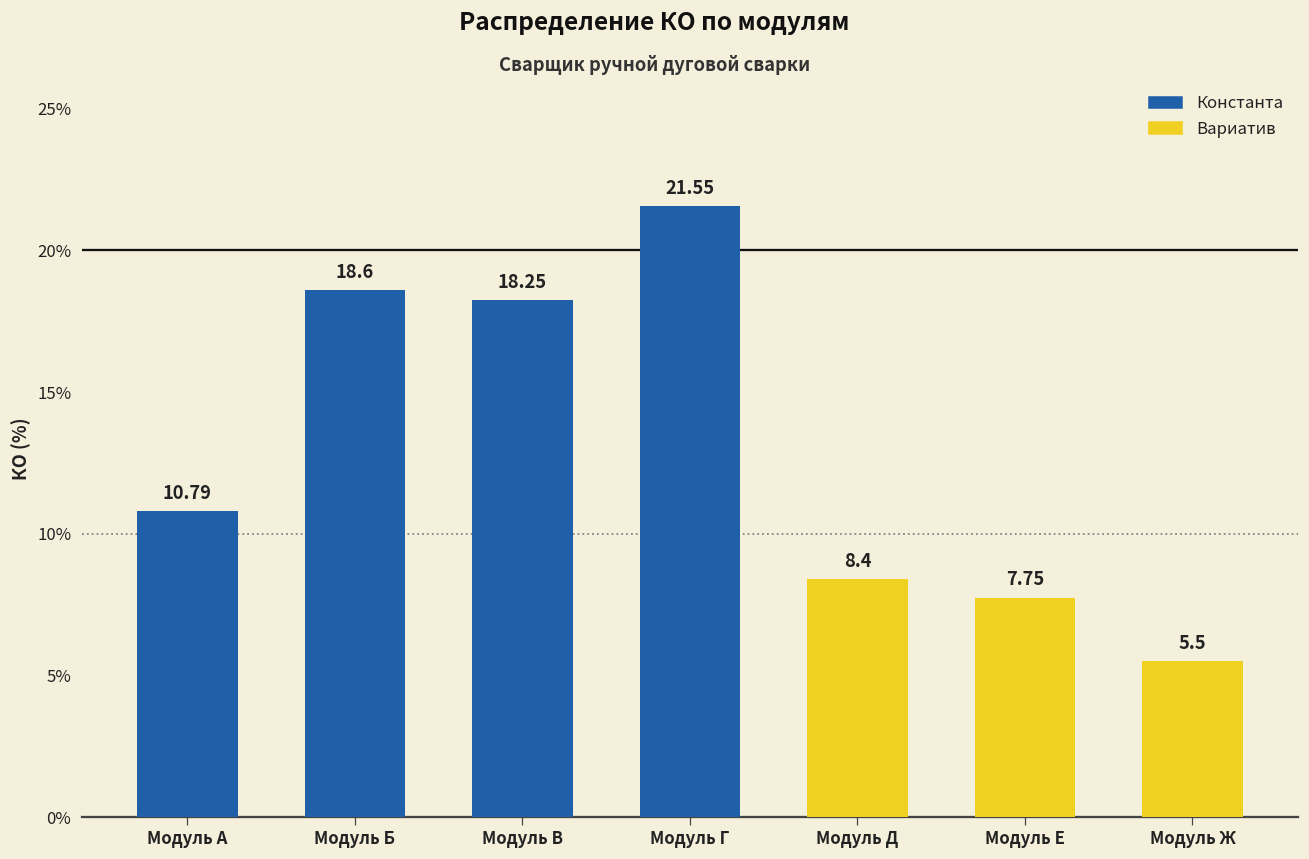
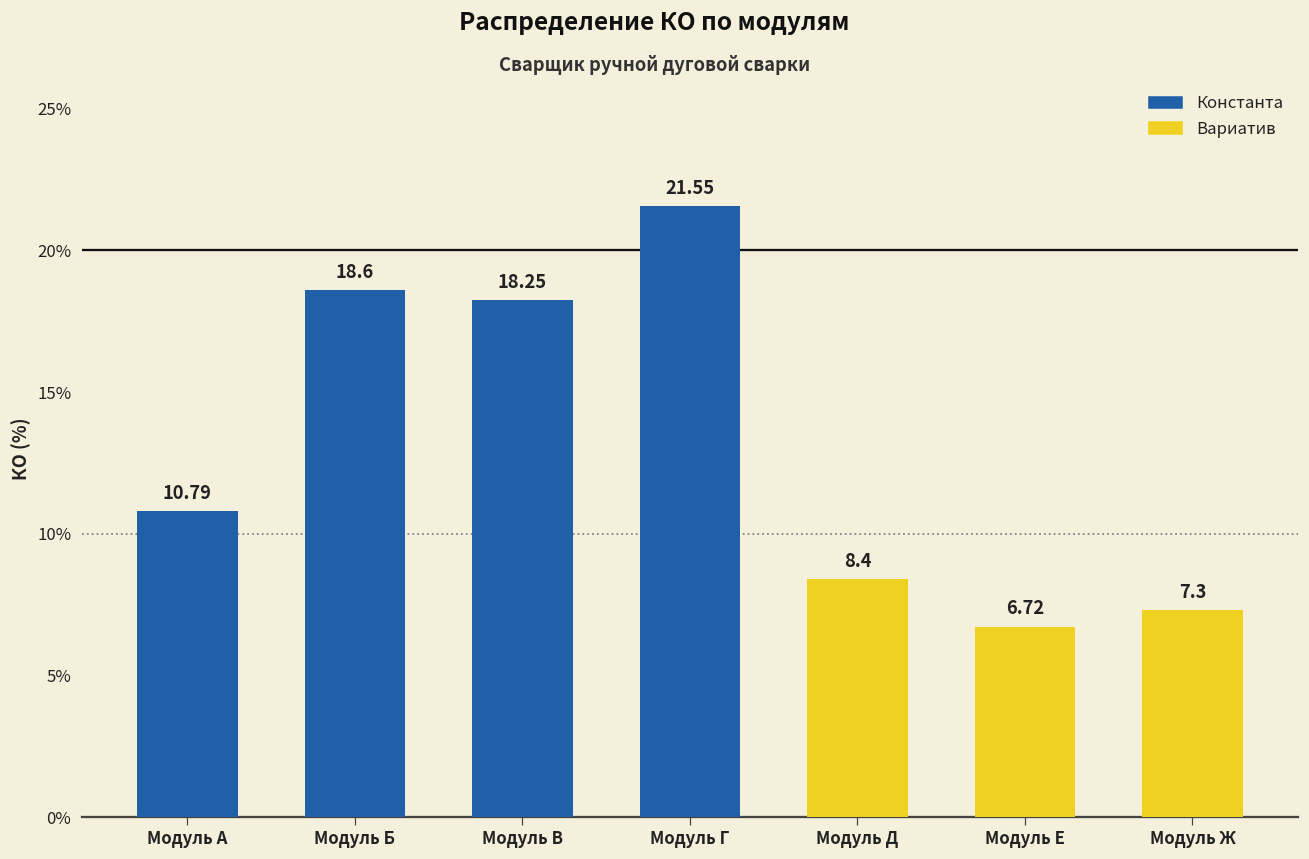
  {
    "Модуль А": 10.79,
    "Модуль Б": 18.6,
    "Модуль В": 18.25,
    "Модуль Г": 21.55,
    "Модуль Д": 8.4,
-   "Модуль Е": 7.75,
-   "Модуль Ж": 5.5
+   "Модуль Е": 6.72,
+   "Модуль Ж": 7.3
  }
